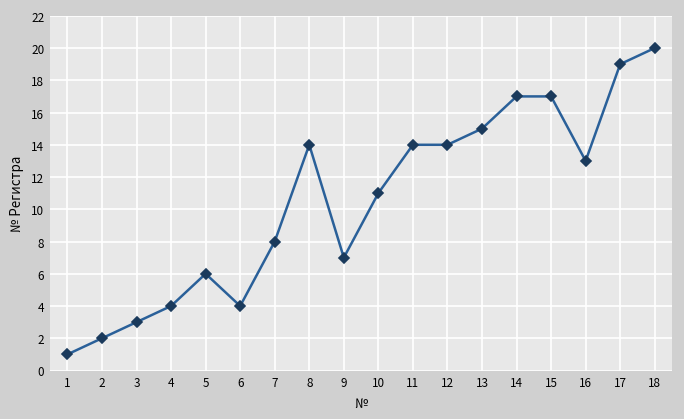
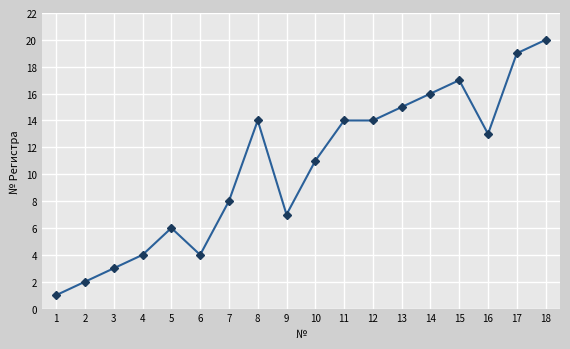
  {
    "1": 1,
    "2": 2,
    "3": 3,
    "4": 4,
    "5": 6,
    "6": 4,
    "7": 8,
    "8": 14,
    "9": 7,
    "10": 11,
    "11": 14,
    "12": 14,
    "13": 15,
-   "14": 17,
+   "14": 16,
    "15": 17,
    "16": 13,
    "17": 19,
    "18": 20
  }
